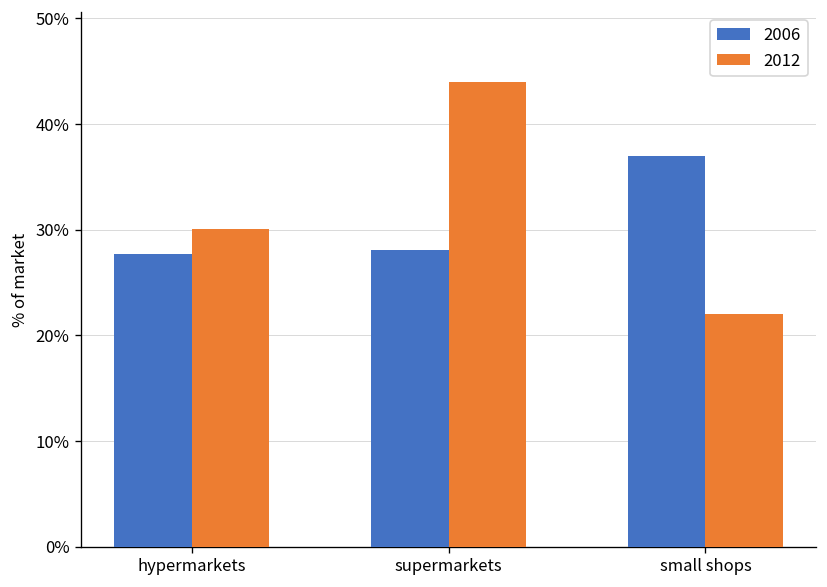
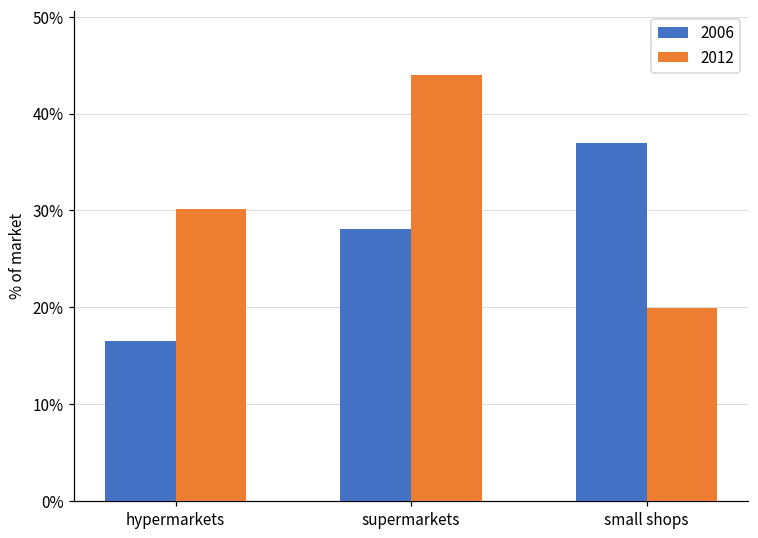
  {
    "2006": {
-     "hypermarkets": "28%",
+     "hypermarkets": "17%",
      "supermarkets": "28%",
      "small shops": "37%"
    },
    "2012": {
      "hypermarkets": "30%",
      "supermarkets": "44%",
-     "small shops": "22%"
+     "small shops": "20%"
    }
  }
